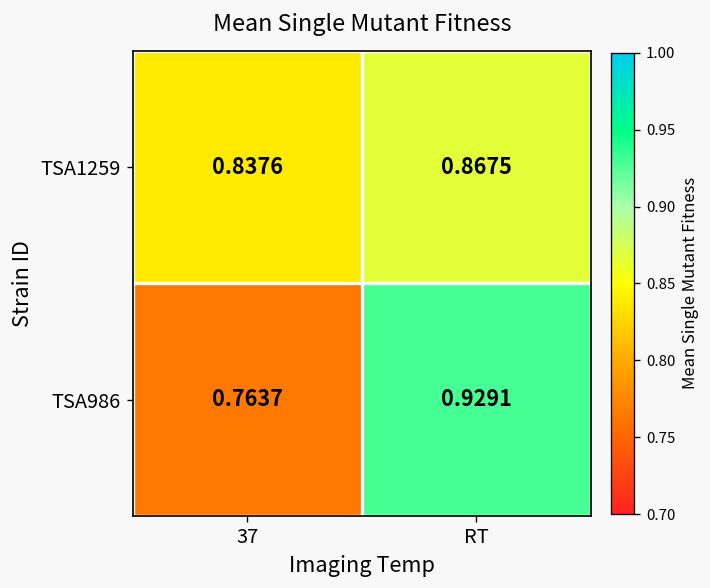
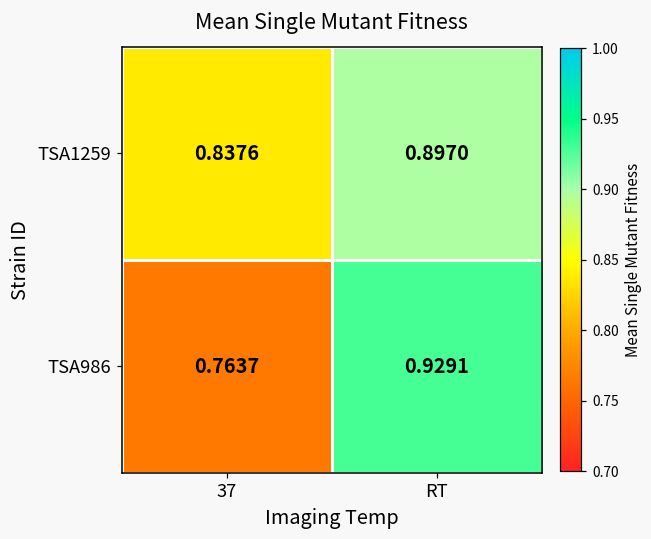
  {
    "TSA1259": {
      "37": 0.8376,
-     "RT": 0.8675
+     "RT": 0.8970
    },
    "TSA986": {
      "37": 0.7637,
      "RT": 0.9291
    }
  }
